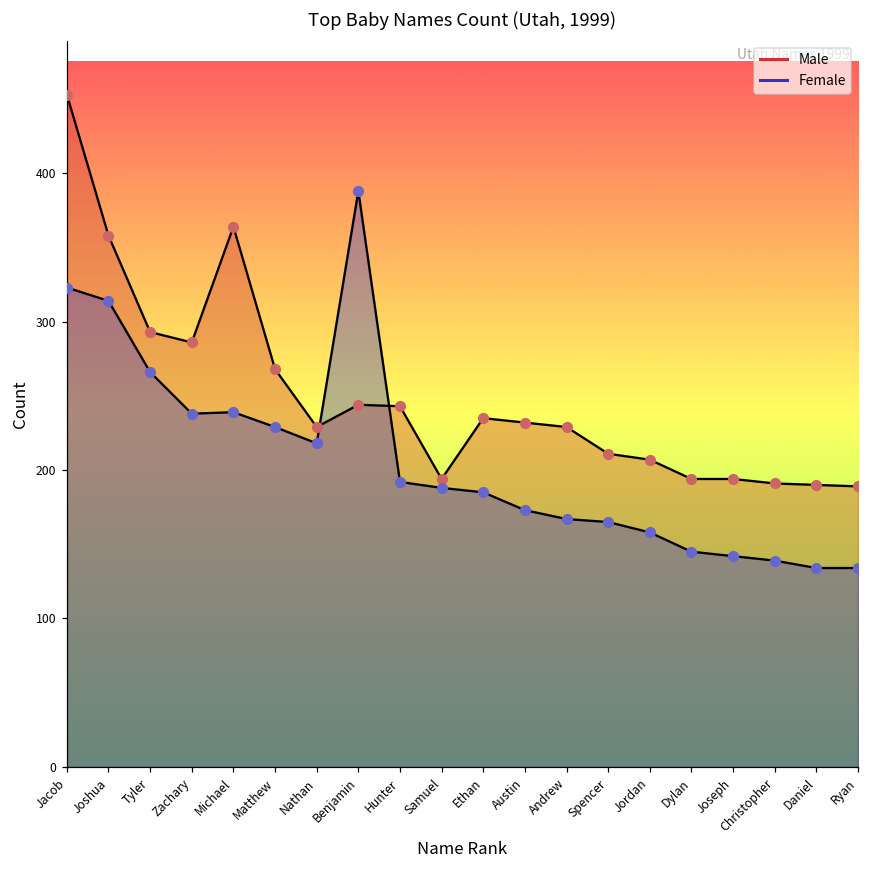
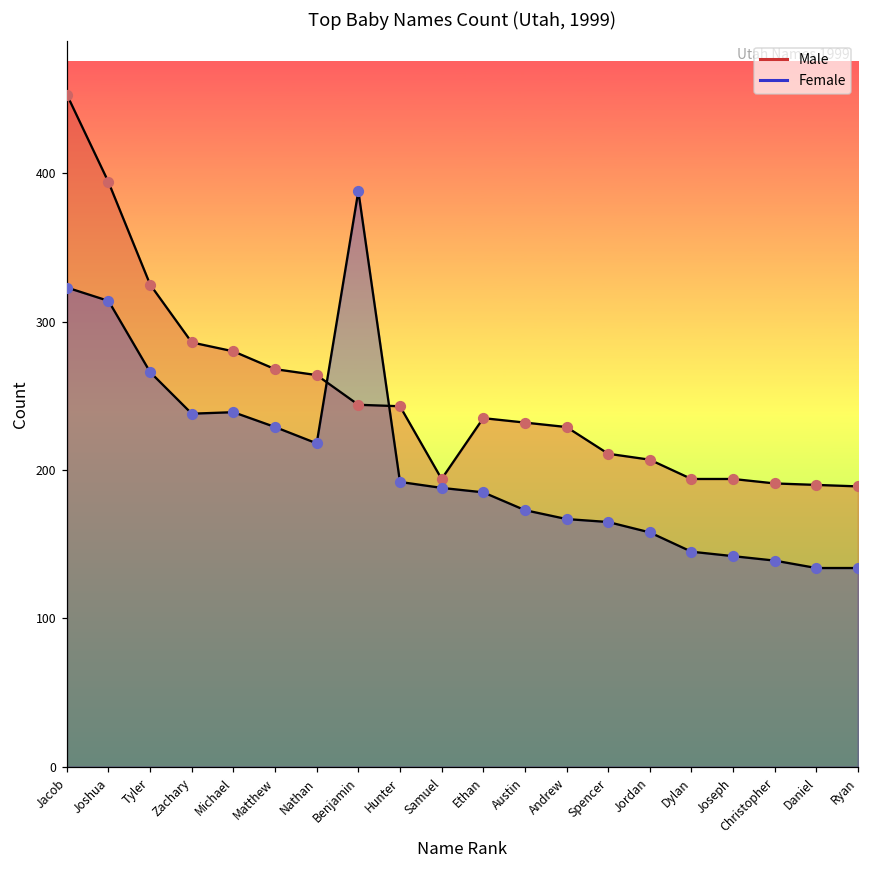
  {
    "Male": {
      "Jacob": 453,
-     "Joshua": 358,
-     "Tyler": 293,
+     "Joshua": 394,
+     "Tyler": 325,
      "Zachary": 286,
-     "Michael": 364,
+     "Michael": 280,
      "Matthew": 268,
-     "Nathan": 229,
+     "Nathan": 264,
      "Benjamin": 244,
      "Hunter": 243,
      "Samuel": 194,
      "Ethan": 235,
      "Austin": 232,
      "Andrew": 229,
      "Spencer": 211,
      "Jordan": 207,
      "Dylan": 194,
      "Joseph": 194,
      "Christopher": 191,
      "Daniel": 190,
      "Ryan": 189
    },
    "Female": {
      "Jacob": 323,
      "Joshua": 314,
      "Tyler": 266,
      "Zachary": 238,
      "Michael": 239,
      "Matthew": 229,
      "Nathan": 218,
      "Benjamin": 388,
      "Hunter": 192,
      "Samuel": 188,
      "Ethan": 185,
      "Austin": 173,
      "Andrew": 167,
      "Spencer": 165,
      "Jordan": 158,
      "Dylan": 145,
      "Joseph": 142,
      "Christopher": 139,
      "Daniel": 134,
      "Ryan": 134
    }
  }
